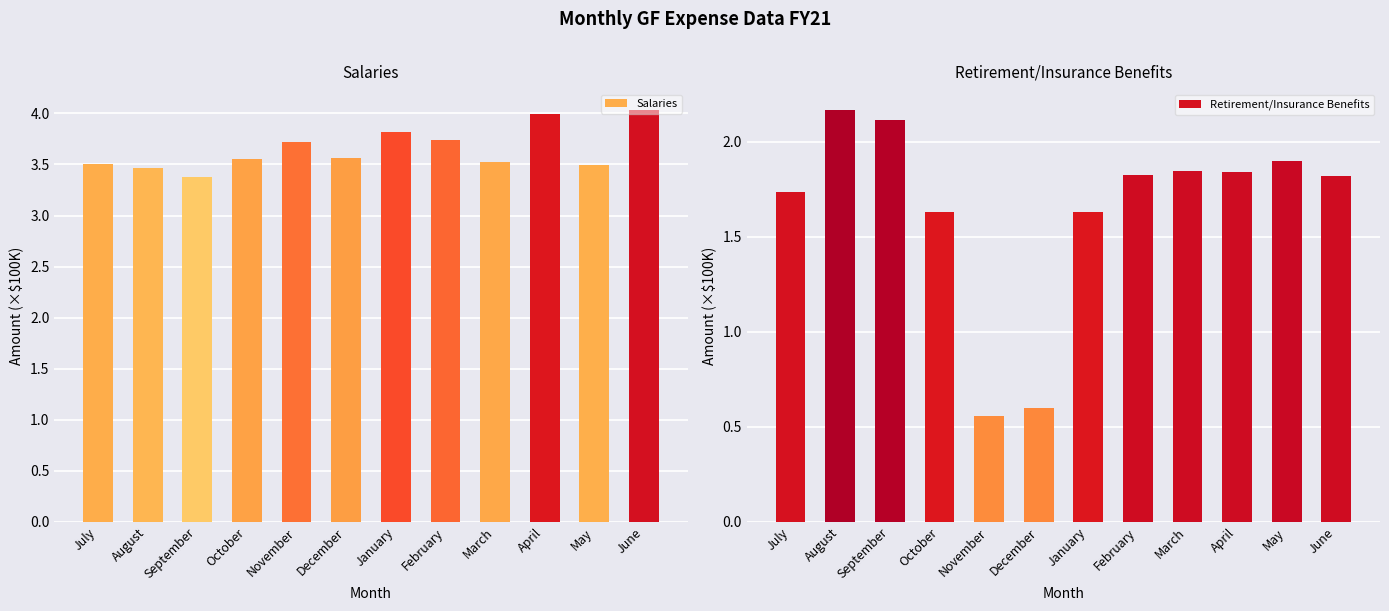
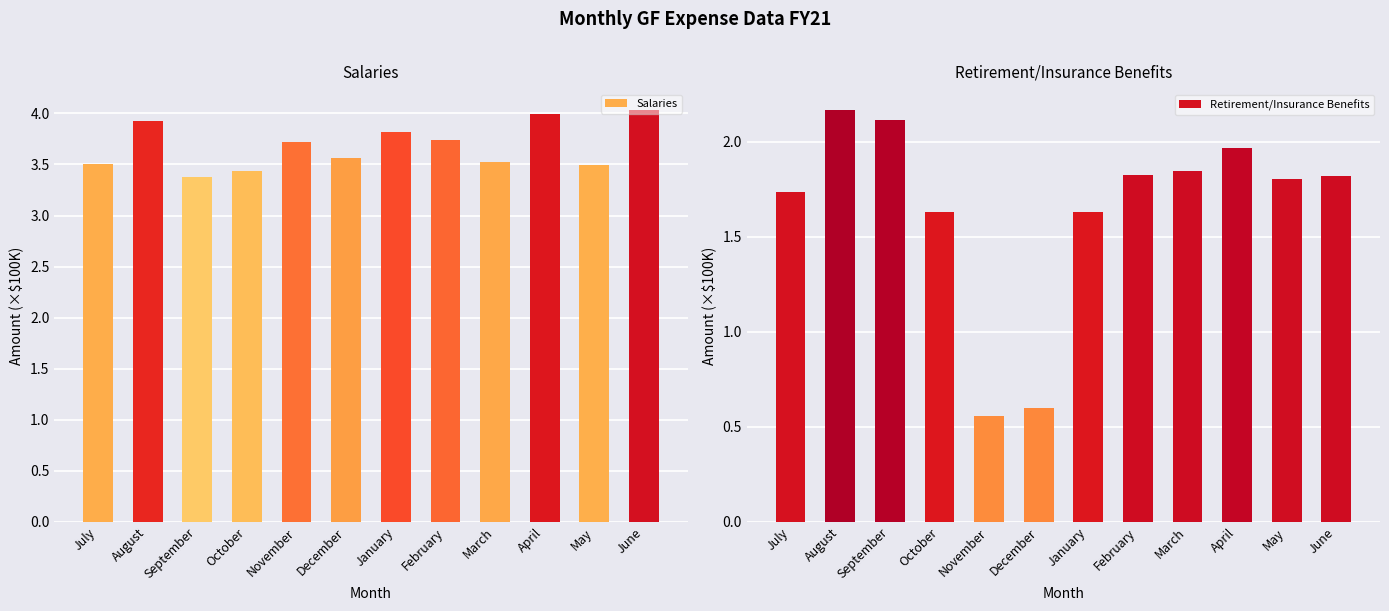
  {
    "Salaries": {
      "July": 3.50,
-     "August": 3.46,
+     "August": 3.93,
      "September": 3.38,
-     "October": 3.55,
+     "October": 3.44,
      "November": 3.72,
      "December": 3.57,
      "January": 3.82,
      "February": 3.74,
      "March": 3.52,
      "April": 3.99,
      "May": 3.49
    },
    "Retirement/Insurance Benefits": {
      "July": 1.73,
      "August": 2.17,
      "September": 2.12,
      "October": 1.63,
      "November": 0.55,
      "December": 0.60,
      "January": 1.63,
      "February": 1.82,
      "March": 1.85,
-     "April": 1.84,
-     "May": 1.90,
+     "April": 1.97,
+     "May": 1.80,
      "June": 1.82
    }
  }
